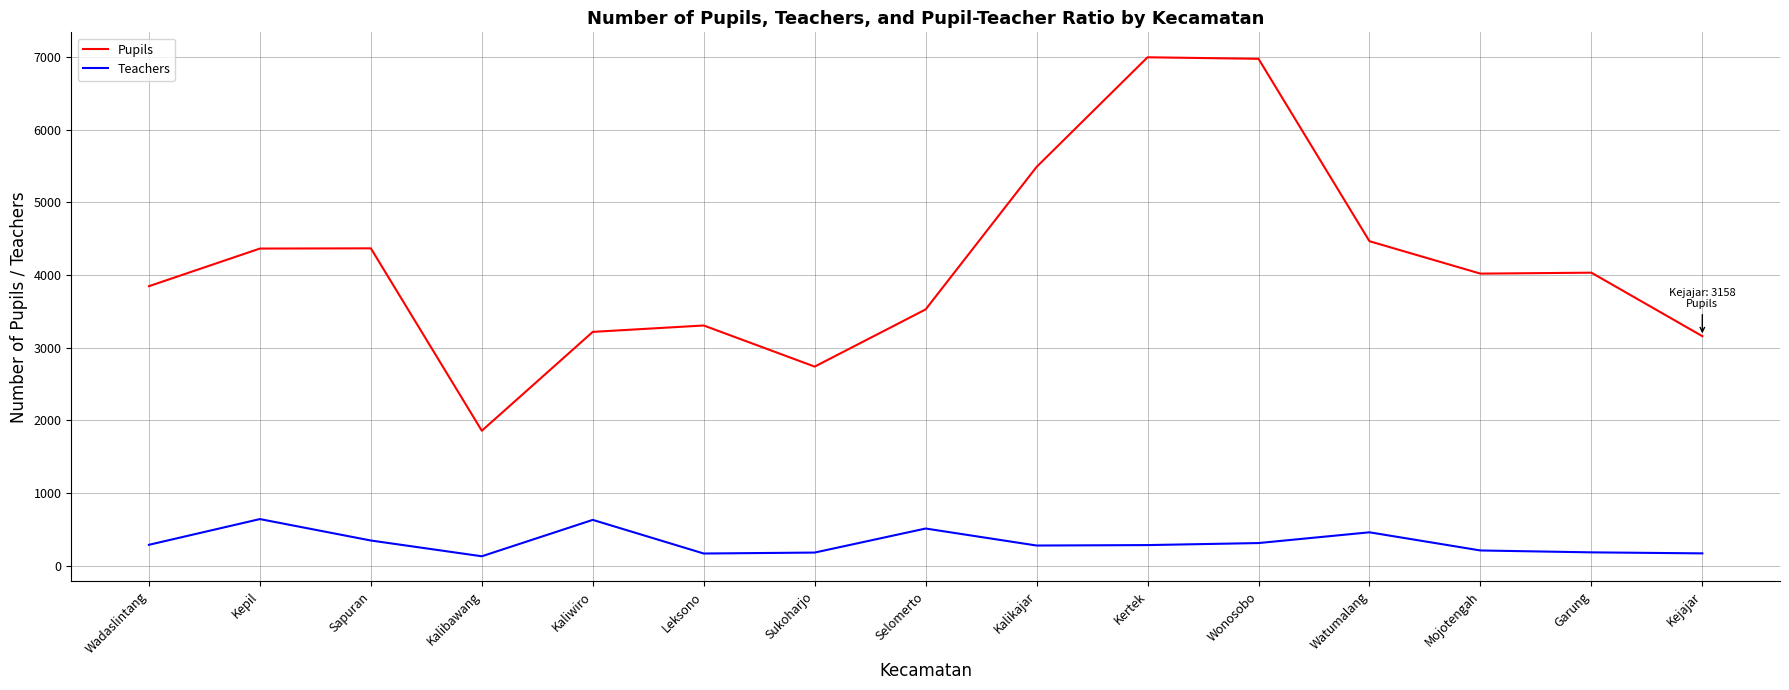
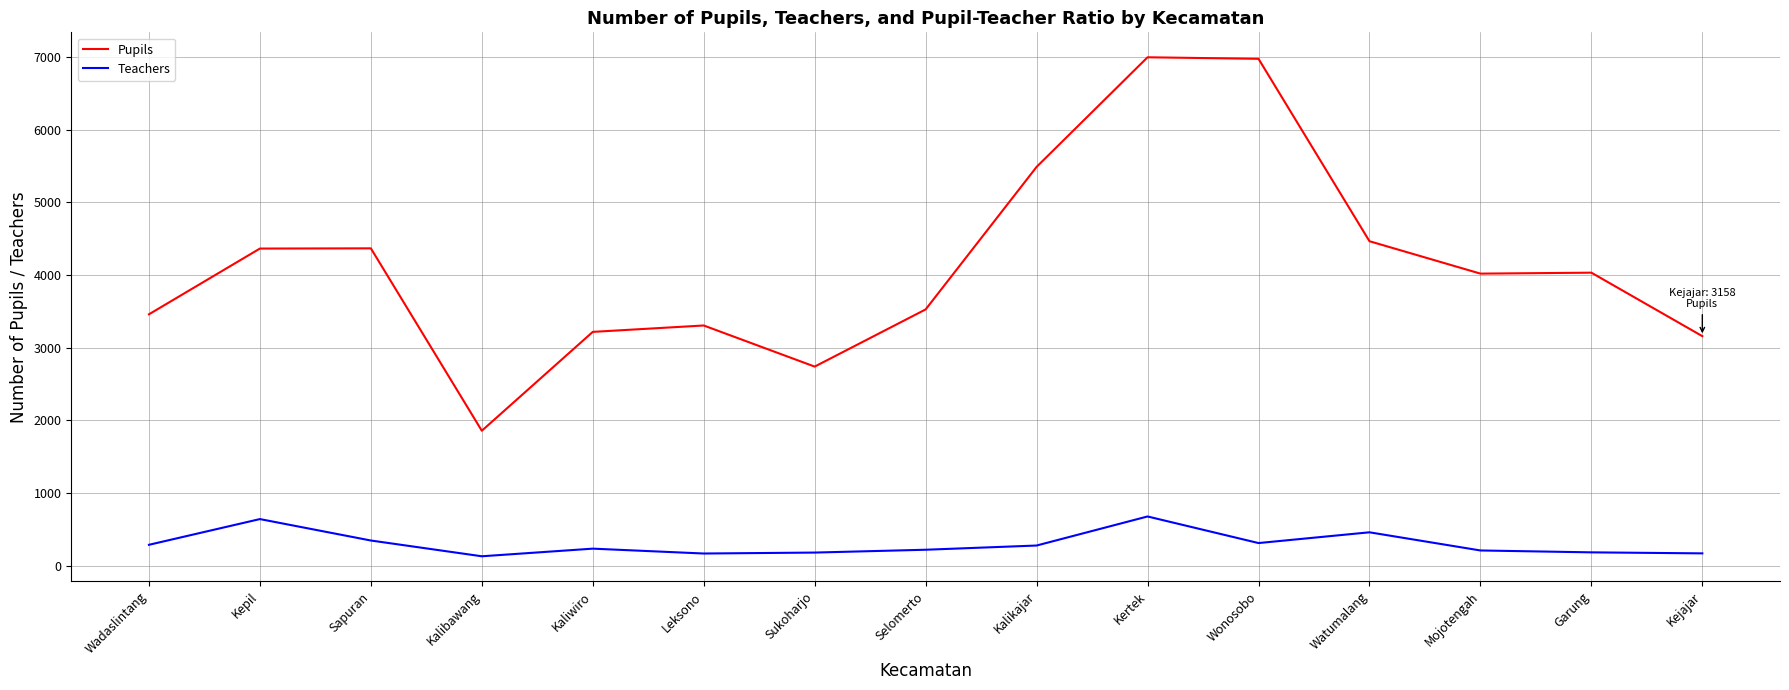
  {
    "Pupils": {
-     "Wadaslintang": 3800,
+     "Wadaslintang": 3500,
      "Kepil": 4400,
      "Sapuran": 4400,
      "Kalibawang": 1900,
      "Kaliwiro": 3200,
      "Leksono": 3300,
      "Sukoharjo": 2700,
      "Selomerto": 3500,
      "Kalikajar": 5500,
      "Kertek": 7000,
      "Wonosobo": 7000,
      "Watumalang": 4500,
      "Mojotengah": 4000,
      "Garung": 4000
    },
    "Teachers": {
      "Wadaslintang": 300,
      "Kepil": 600,
      "Sapuran": 300,
      "Kalibawang": 100,
-     "Kaliwiro": 600,
+     "Kaliwiro": 200,
      "Leksono": 200,
      "Sukoharjo": 200,
-     "Selomerto": 500,
+     "Selomerto": 200,
      "Kalikajar": 300,
-     "Kertek": 300,
+     "Kertek": 700,
      "Wonosobo": 300,
      "Watumalang": 500,
      "Mojotengah": 200,
      "Garung": 200,
      "Kejajar": 200
    }
  }
